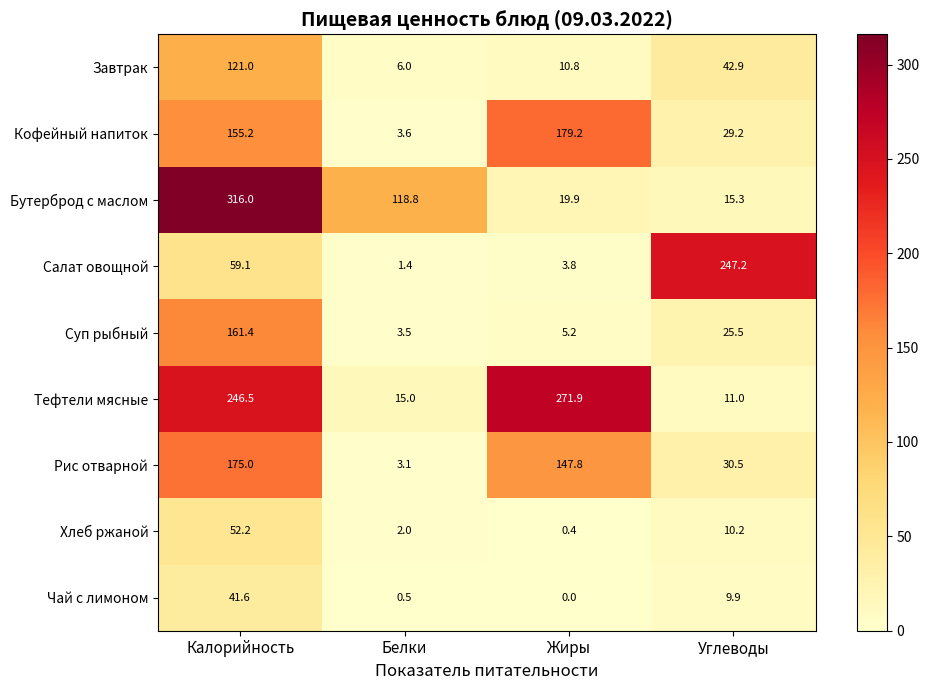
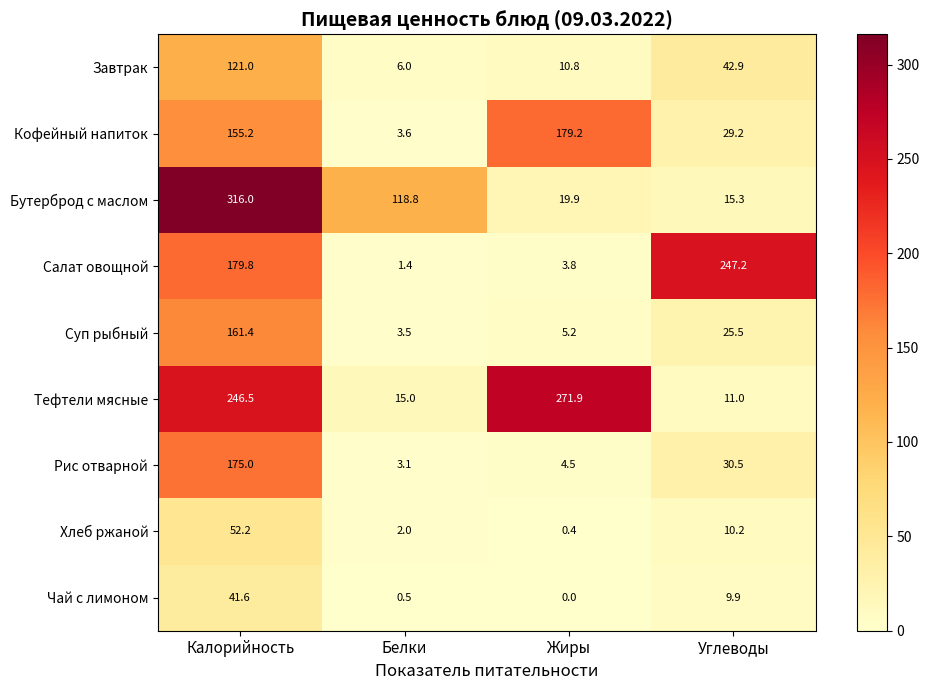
  {
    "Завтрак": {
      "Калорийность": 121.0,
      "Белки": 6.0,
      "Жиры": 10.8,
      "Углеводы": 42.9
    },
    "Кофейный напиток": {
      "Калорийность": 155.2,
      "Белки": 3.6,
      "Жиры": 179.2,
      "Углеводы": 29.2
    },
    "Бутерброд с маслом": {
      "Калорийность": 316.0,
      "Белки": 118.8,
      "Жиры": 19.9,
      "Углеводы": 15.3
    },
    "Салат овощной": {
-     "Калорийность": 59.1,
+     "Калорийность": 179.8,
      "Белки": 1.4,
      "Жиры": 3.8,
      "Углеводы": 247.2
    },
    "Суп рыбный": {
      "Калорийность": 161.4,
      "Белки": 3.5,
      "Жиры": 5.2,
      "Углеводы": 25.5
    },
    "Тефтели мясные": {
      "Калорийность": 246.5,
      "Белки": 15.0,
      "Жиры": 271.9,
      "Углеводы": 11.0
    },
    "Рис отварной": {
      "Калорийность": 175.0,
      "Белки": 3.1,
-     "Жиры": 147.8,
+     "Жиры": 4.5,
      "Углеводы": 30.5
    },
    "Хлеб ржаной": {
      "Калорийность": 52.2,
      "Белки": 2.0,
      "Жиры": 0.4,
      "Углеводы": 10.2
    },
    "Чай с лимоном": {
      "Калорийность": 41.6,
      "Белки": 0.5,
      "Жиры": 0.0,
      "Углеводы": 9.9
    }
  }
